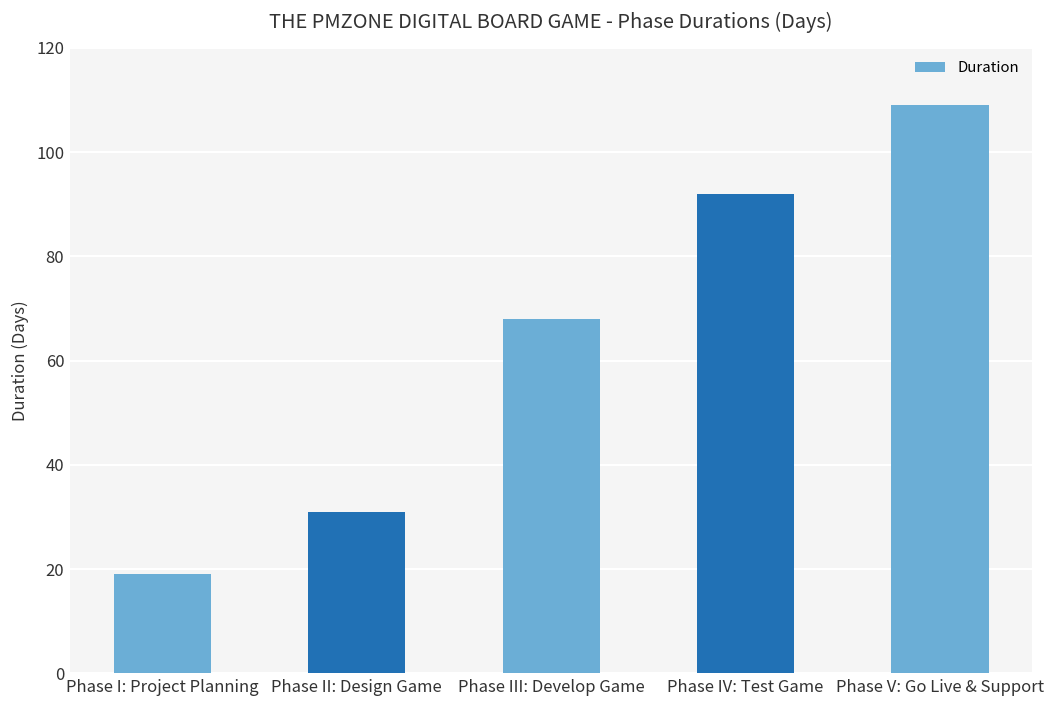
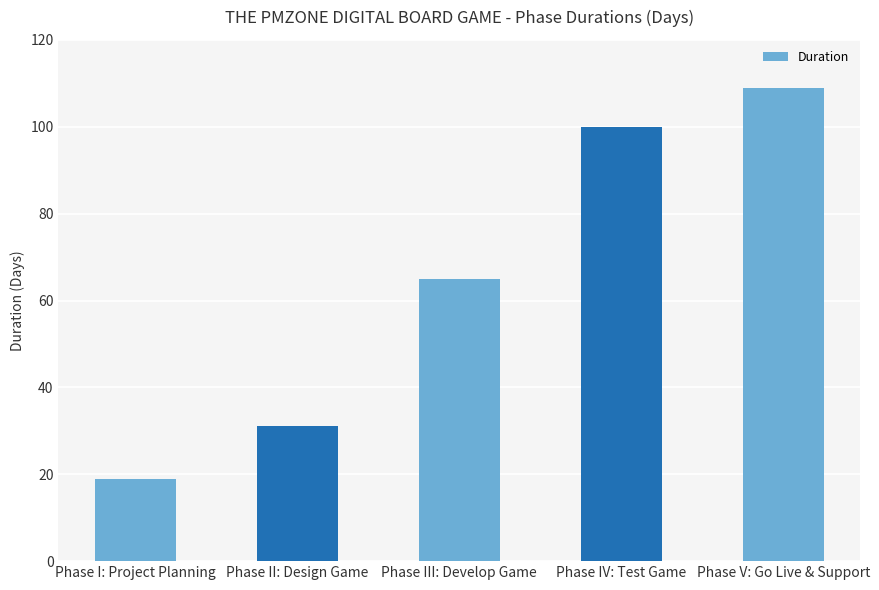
  {
    "Phase I: Project Planning": 19,
    "Phase II: Design Game": 31,
-   "Phase III: Develop Game": 68,
-   "Phase IV: Test Game": 92,
+   "Phase III: Develop Game": 65,
+   "Phase IV: Test Game": 100,
    "Phase V: Go Live & Support": 109
  }
